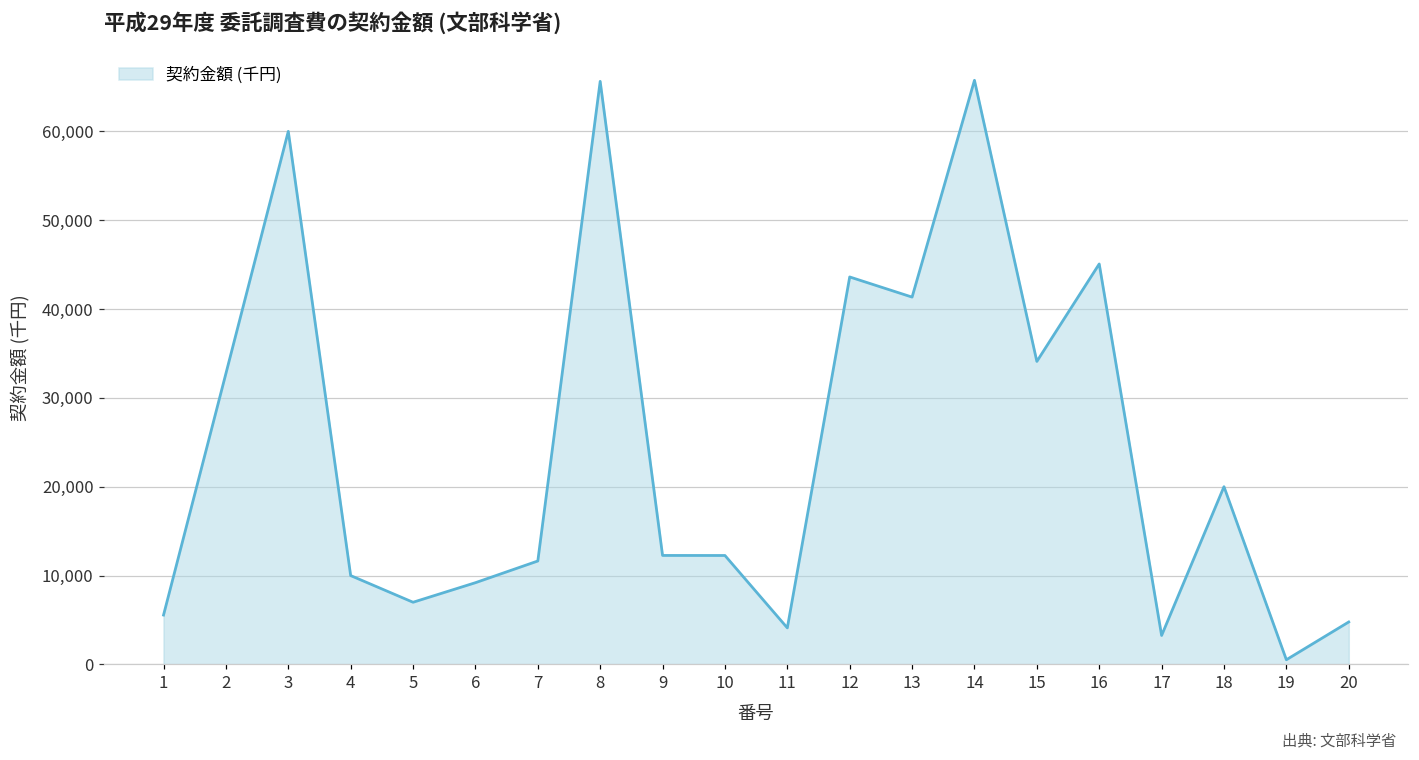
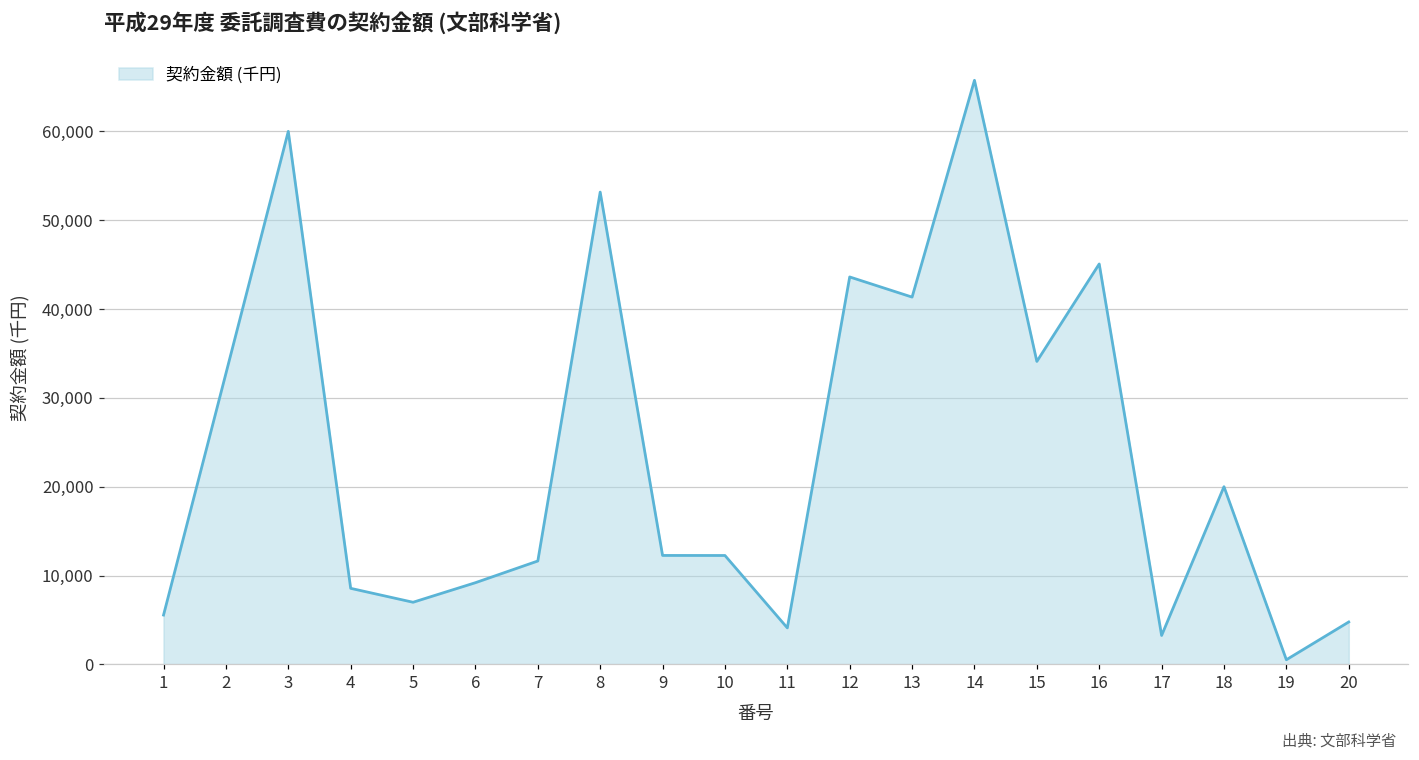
  {
    "1": "6,000",
    "2": "33,000",
    "3": "60,000",
-   "4": "10,000",
+   "4": "9,000",
    "5": "7,000",
    "6": "9,000",
    "7": "12,000",
-   "8": "66,000",
+   "8": "53,000",
    "9": "12,000",
    "10": "12,000",
    "11": "4,000",
    "12": "44,000",
    "13": "41,000",
    "14": "66,000",
    "15": "34,000",
    "16": "45,000",
    "17": "3,000",
    "18": "20,000",
    "19": "1,000",
    "20": "5,000"
  }
